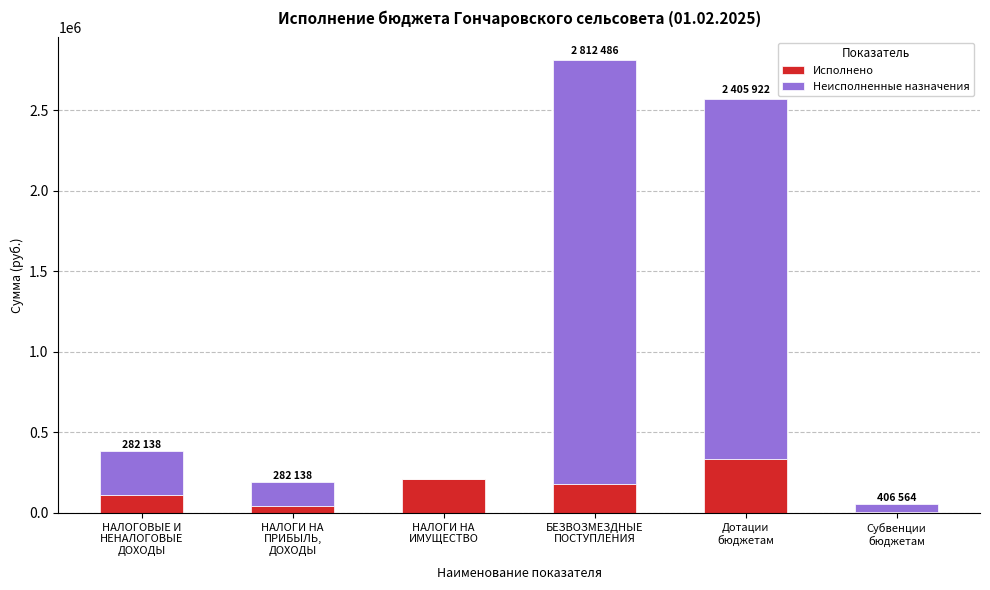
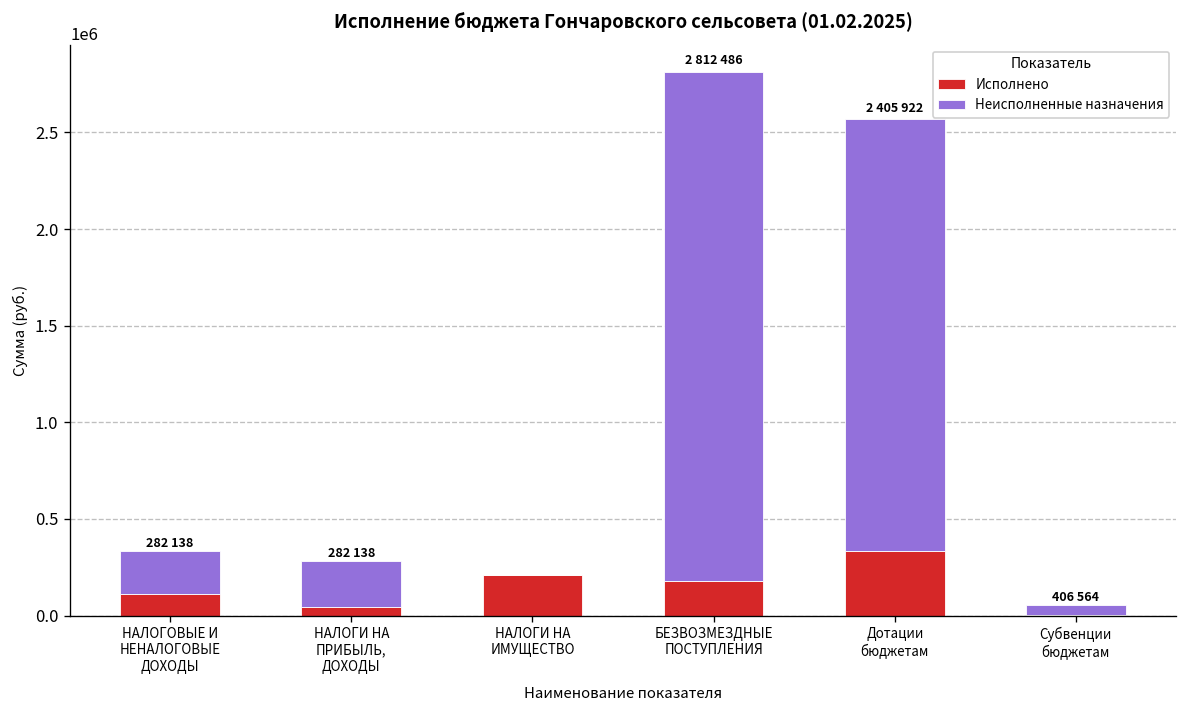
  {
    "Исполнено": {
      "НАЛОГОВЫЕ И НЕНАЛОГОВЫЕ ДОХОДЫ": 110000,
      "НАЛОГИ НА ПРИБЫЛЬ, ДОХОДЫ": 40000,
      "НАЛОГИ НА ИМУЩЕСТВО": 210000,
      "БЕЗВОЗМЕЗДНЫЕ ПОСТУПЛЕНИЯ": 180000,
      "Дотации бюджетам": 340000
    },
    "Неисполненные назначения": {
-     "НАЛОГОВЫЕ И НЕНАЛОГОВЫЕ ДОХОДЫ": 280000,
-     "НАЛОГИ НА ПРИБЫЛЬ, ДОХОДЫ": 150000,
+     "НАЛОГОВЫЕ И НЕНАЛОГОВЫЕ ДОХОДЫ": 230000,
+     "НАЛОГИ НА ПРИБЫЛЬ, ДОХОДЫ": 240000,
      "НАЛОГИ НА ИМУЩЕСТВО": 0
    }
  }
